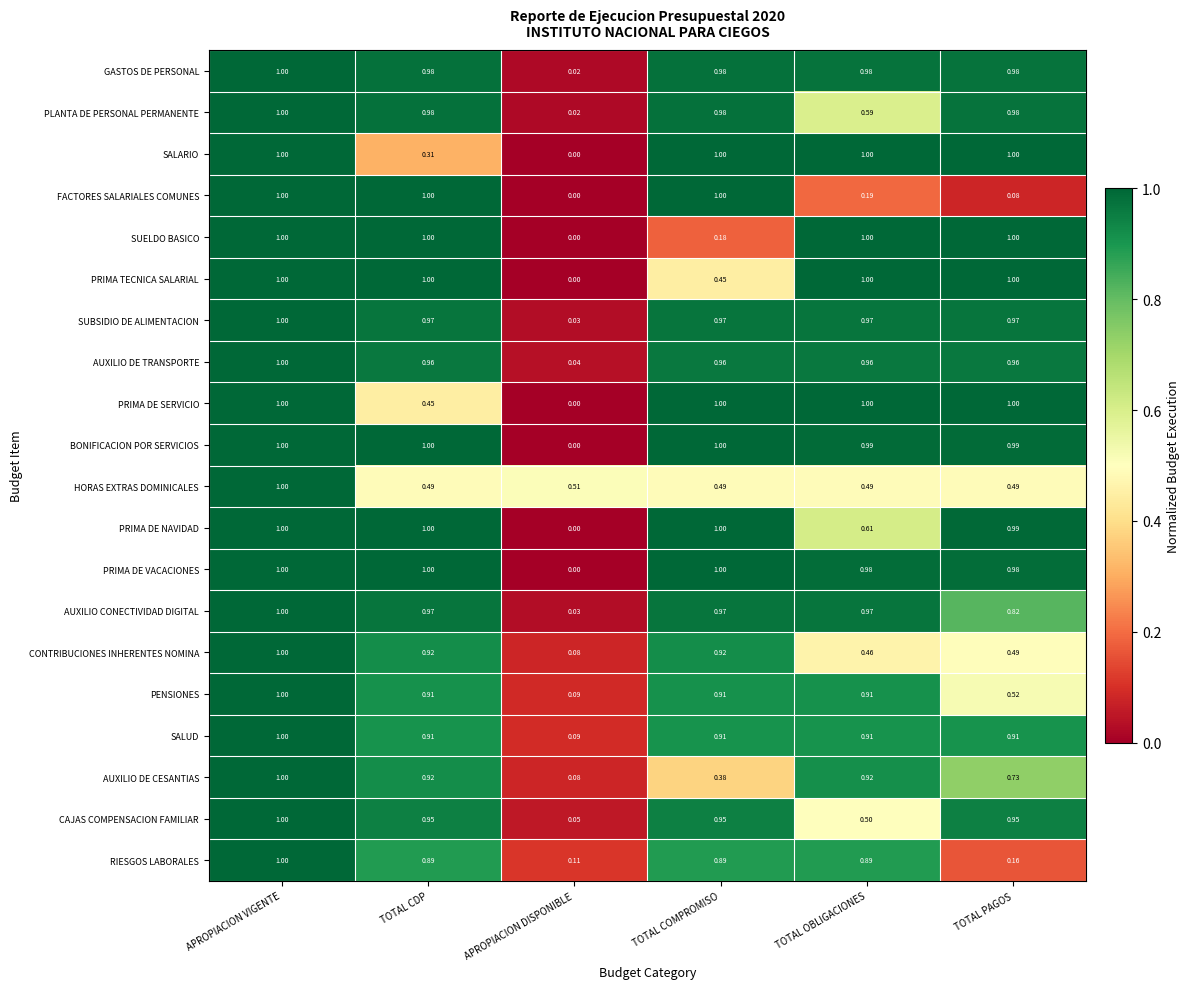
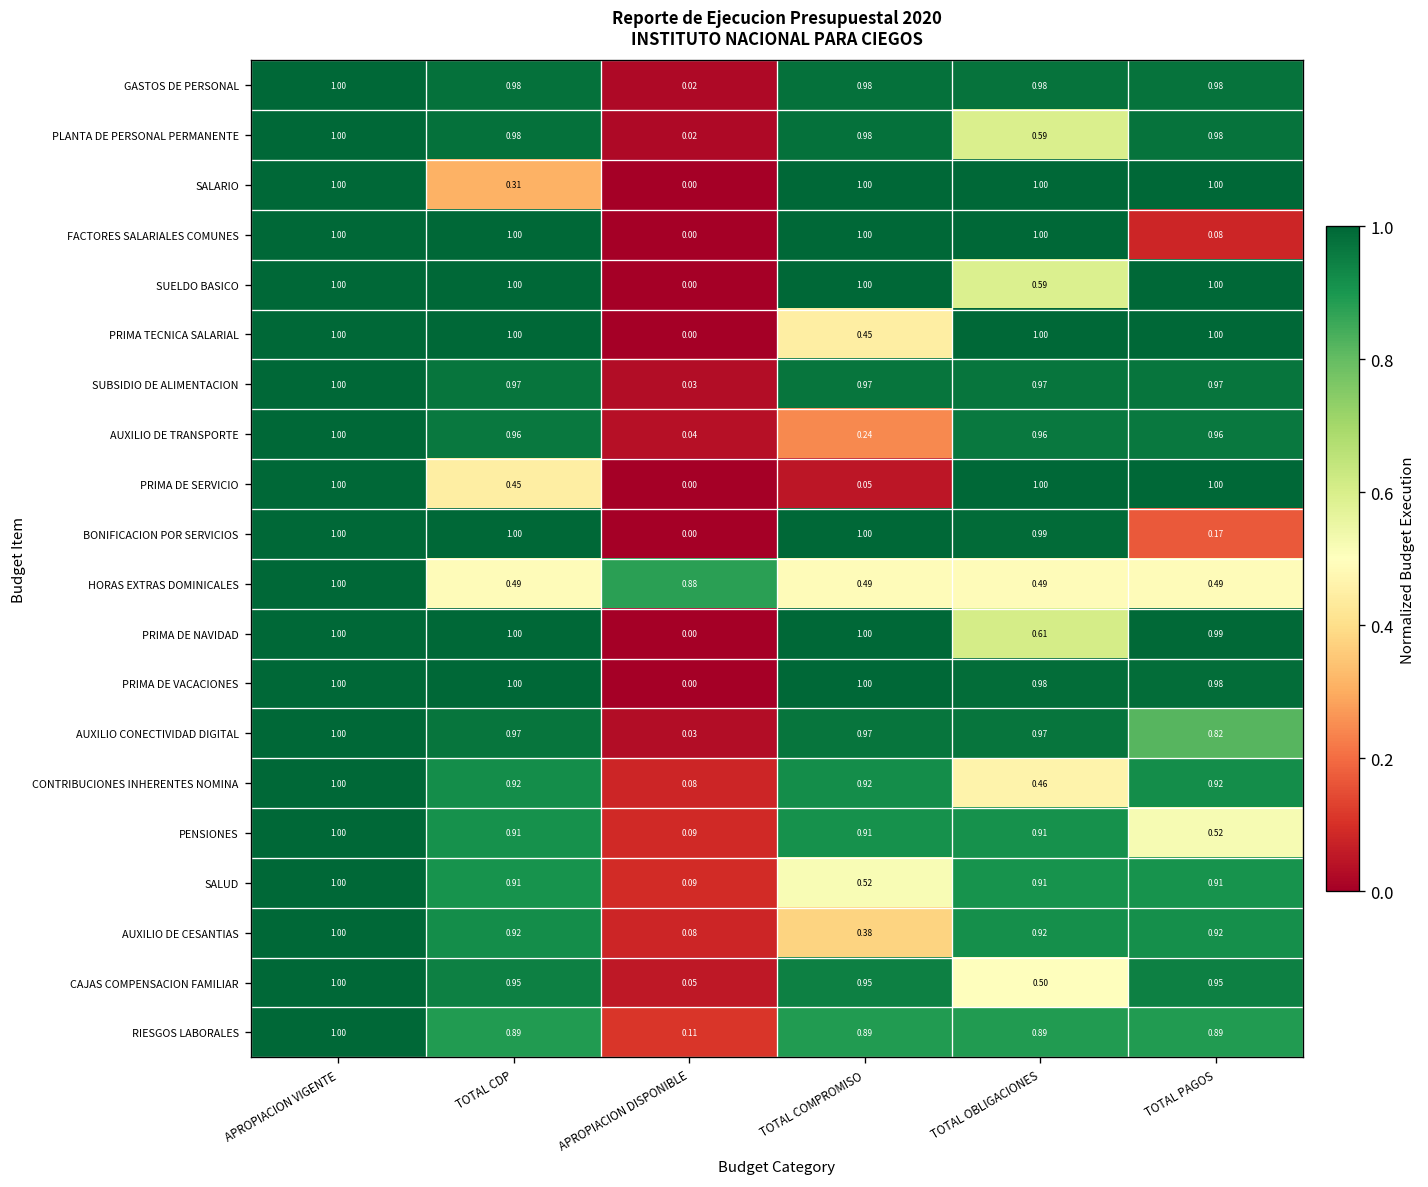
  {
    "GASTOS DE PERSONAL": {
      "APROPIACION VIGENTE": 1.00,
      "TOTAL CDP": 0.98,
      "APROPIACION DISPONIBLE": 0.02,
      "TOTAL COMPROMISO": 0.98,
      "TOTAL OBLIGACIONES": 0.98,
      "TOTAL PAGOS": 0.98
    },
    "PLANTA DE PERSONAL PERMANENTE": {
      "APROPIACION VIGENTE": 1.00,
      "TOTAL CDP": 0.98,
      "APROPIACION DISPONIBLE": 0.02,
      "TOTAL COMPROMISO": 0.98,
      "TOTAL OBLIGACIONES": 0.59,
      "TOTAL PAGOS": 0.98
    },
    "SALARIO": {
      "APROPIACION VIGENTE": 1.00,
      "TOTAL CDP": 0.31,
      "APROPIACION DISPONIBLE": 0.00,
      "TOTAL COMPROMISO": 1.00,
      "TOTAL OBLIGACIONES": 1.00,
      "TOTAL PAGOS": 1.00
    },
    "FACTORES SALARIALES COMUNES": {
      "APROPIACION VIGENTE": 1.00,
      "TOTAL CDP": 1.00,
      "APROPIACION DISPONIBLE": 0.00,
      "TOTAL COMPROMISO": 1.00,
-     "TOTAL OBLIGACIONES": 0.19,
+     "TOTAL OBLIGACIONES": 1.00,
      "TOTAL PAGOS": 0.08
    },
    "SUELDO BASICO": {
      "APROPIACION VIGENTE": 1.00,
      "TOTAL CDP": 1.00,
      "APROPIACION DISPONIBLE": 0.00,
-     "TOTAL COMPROMISO": 0.18,
-     "TOTAL OBLIGACIONES": 1.00,
+     "TOTAL COMPROMISO": 1.00,
+     "TOTAL OBLIGACIONES": 0.59,
      "TOTAL PAGOS": 1.00
    },
    "PRIMA TECNICA SALARIAL": {
      "APROPIACION VIGENTE": 1.00,
      "TOTAL CDP": 1.00,
      "APROPIACION DISPONIBLE": 0.00,
      "TOTAL COMPROMISO": 0.45,
      "TOTAL OBLIGACIONES": 1.00,
      "TOTAL PAGOS": 1.00
    },
    "SUBSIDIO DE ALIMENTACION": {
      "APROPIACION VIGENTE": 1.00,
      "TOTAL CDP": 0.97,
      "APROPIACION DISPONIBLE": 0.03,
      "TOTAL COMPROMISO": 0.97,
      "TOTAL OBLIGACIONES": 0.97,
      "TOTAL PAGOS": 0.97
    },
    "AUXILIO DE TRANSPORTE": {
      "APROPIACION VIGENTE": 1.00,
      "TOTAL CDP": 0.96,
      "APROPIACION DISPONIBLE": 0.04,
-     "TOTAL COMPROMISO": 0.96,
+     "TOTAL COMPROMISO": 0.24,
      "TOTAL OBLIGACIONES": 0.96,
      "TOTAL PAGOS": 0.96
    },
    "PRIMA DE SERVICIO": {
      "APROPIACION VIGENTE": 1.00,
      "TOTAL CDP": 0.45,
      "APROPIACION DISPONIBLE": 0.00,
-     "TOTAL COMPROMISO": 1.00,
+     "TOTAL COMPROMISO": 0.05,
      "TOTAL OBLIGACIONES": 1.00,
      "TOTAL PAGOS": 1.00
    },
    "BONIFICACION POR SERVICIOS": {
      "APROPIACION VIGENTE": 1.00,
      "TOTAL CDP": 1.00,
      "APROPIACION DISPONIBLE": 0.00,
      "TOTAL COMPROMISO": 1.00,
      "TOTAL OBLIGACIONES": 0.99,
-     "TOTAL PAGOS": 0.99
+     "TOTAL PAGOS": 0.17
    },
    "HORAS EXTRAS DOMINICALES": {
      "APROPIACION VIGENTE": 1.00,
      "TOTAL CDP": 0.49,
-     "APROPIACION DISPONIBLE": 0.51,
+     "APROPIACION DISPONIBLE": 0.88,
      "TOTAL COMPROMISO": 0.49,
      "TOTAL OBLIGACIONES": 0.49,
      "TOTAL PAGOS": 0.49
    },
    "PRIMA DE NAVIDAD": {
      "APROPIACION VIGENTE": 1.00,
      "TOTAL CDP": 1.00,
      "APROPIACION DISPONIBLE": 0.00,
      "TOTAL COMPROMISO": 1.00,
      "TOTAL OBLIGACIONES": 0.61,
      "TOTAL PAGOS": 0.99
    },
    "PRIMA DE VACACIONES": {
      "APROPIACION VIGENTE": 1.00,
      "TOTAL CDP": 1.00,
      "APROPIACION DISPONIBLE": 0.00,
      "TOTAL COMPROMISO": 1.00,
      "TOTAL OBLIGACIONES": 0.98,
      "TOTAL PAGOS": 0.98
    },
    "AUXILIO CONECTIVIDAD DIGITAL": {
      "APROPIACION VIGENTE": 1.00,
      "TOTAL CDP": 0.97,
      "APROPIACION DISPONIBLE": 0.03,
      "TOTAL COMPROMISO": 0.97,
      "TOTAL OBLIGACIONES": 0.97,
      "TOTAL PAGOS": 0.82
    },
    "CONTRIBUCIONES INHERENTES NOMINA": {
      "APROPIACION VIGENTE": 1.00,
      "TOTAL CDP": 0.92,
      "APROPIACION DISPONIBLE": 0.08,
      "TOTAL COMPROMISO": 0.92,
      "TOTAL OBLIGACIONES": 0.46,
-     "TOTAL PAGOS": 0.49
+     "TOTAL PAGOS": 0.92
    },
    "PENSIONES": {
      "APROPIACION VIGENTE": 1.00,
      "TOTAL CDP": 0.91,
      "APROPIACION DISPONIBLE": 0.09,
      "TOTAL COMPROMISO": 0.91,
      "TOTAL OBLIGACIONES": 0.91,
      "TOTAL PAGOS": 0.52
    },
    "SALUD": {
      "APROPIACION VIGENTE": 1.00,
      "TOTAL CDP": 0.91,
      "APROPIACION DISPONIBLE": 0.09,
-     "TOTAL COMPROMISO": 0.91,
+     "TOTAL COMPROMISO": 0.52,
      "TOTAL OBLIGACIONES": 0.91,
      "TOTAL PAGOS": 0.91
    },
    "AUXILIO DE CESANTIAS": {
      "APROPIACION VIGENTE": 1.00,
      "TOTAL CDP": 0.92,
      "APROPIACION DISPONIBLE": 0.08,
      "TOTAL COMPROMISO": 0.38,
      "TOTAL OBLIGACIONES": 0.92,
-     "TOTAL PAGOS": 0.73
+     "TOTAL PAGOS": 0.92
    },
    "CAJAS COMPENSACION FAMILIAR": {
      "APROPIACION VIGENTE": 1.00,
      "TOTAL CDP": 0.95,
      "APROPIACION DISPONIBLE": 0.05,
      "TOTAL COMPROMISO": 0.95,
      "TOTAL OBLIGACIONES": 0.50,
      "TOTAL PAGOS": 0.95
    },
    "RIESGOS LABORALES": {
      "APROPIACION VIGENTE": 1.00,
      "TOTAL CDP": 0.89,
      "APROPIACION DISPONIBLE": 0.11,
      "TOTAL COMPROMISO": 0.89,
      "TOTAL OBLIGACIONES": 0.89,
-     "TOTAL PAGOS": 0.16
+     "TOTAL PAGOS": 0.89
    }
  }
